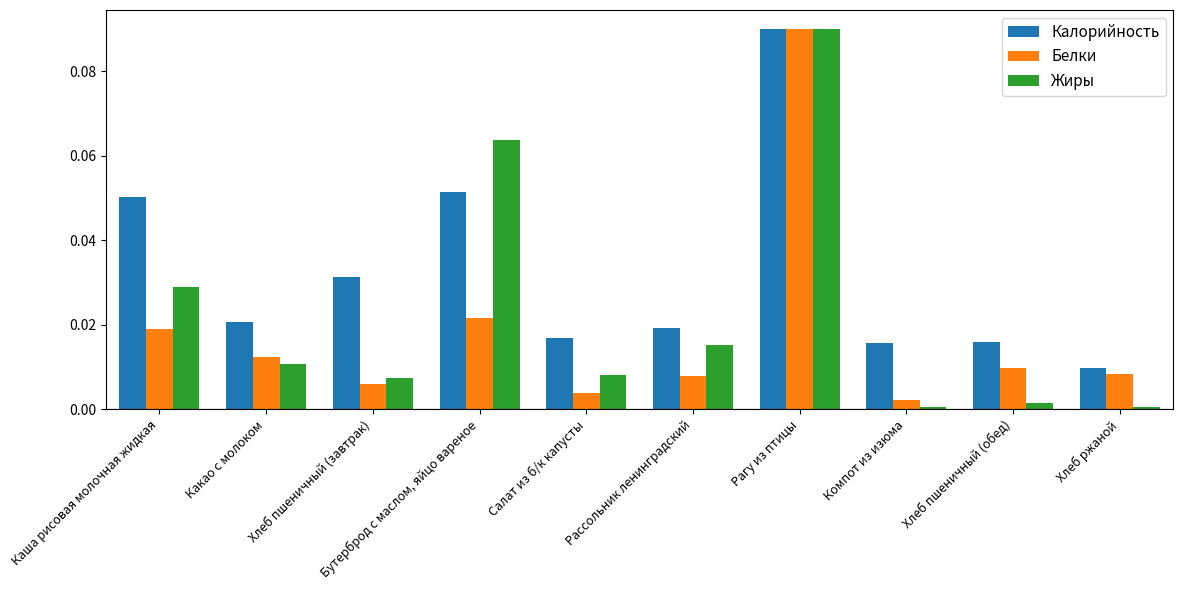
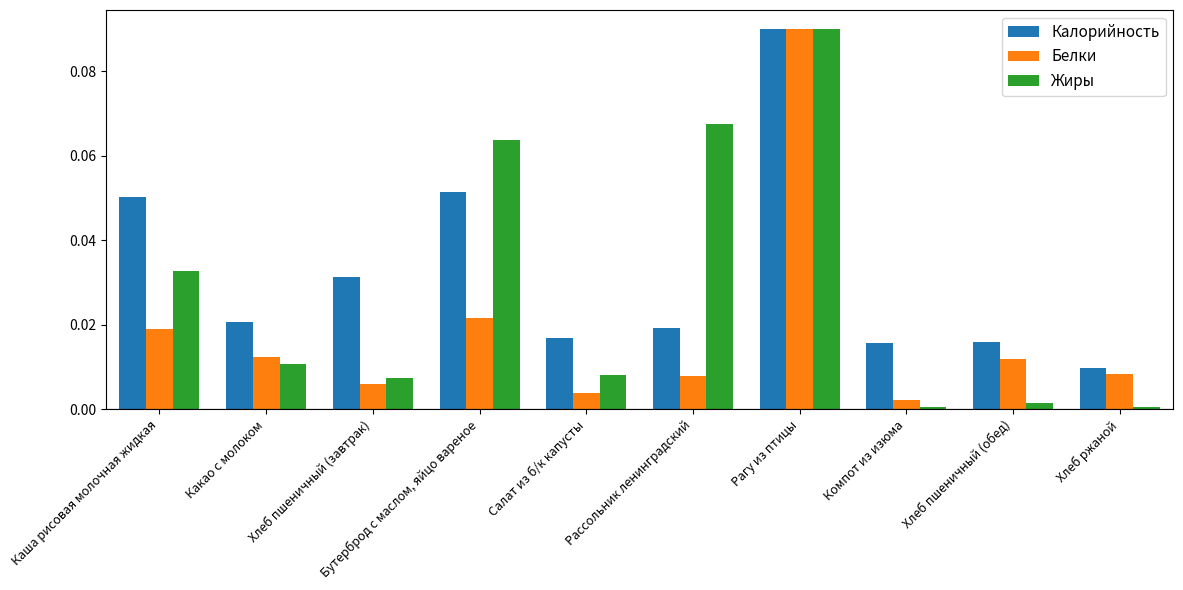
  {
    "Калорийность": {
      "Каша рисовая молочная жидкая": 0.050,
      "Какао с молоком": 0.021,
      "Хлеб пшеничный (завтрак)": 0.031,
      "Бутерброд с маслом, яйцо вареное": 0.051,
      "Салат из б/к капусты": 0.017,
      "Рассольник ленинградский": 0.019,
      "Рагу из птицы": 0.090,
      "Компот из изюма": 0.016,
      "Хлеб пшеничный (обед)": 0.016,
      "Хлеб ржаной": 0.010
    },
    "Белки": {
      "Каша рисовая молочная жидкая": 0.019,
      "Какао с молоком": 0.012,
      "Хлеб пшеничный (завтрак)": 0.006,
      "Бутерброд с маслом, яйцо вареное": 0.022,
      "Салат из б/к капусты": 0.004,
      "Рассольник ленинградский": 0.008,
      "Рагу из птицы": 0.090,
      "Компот из изюма": 0.002,
-     "Хлеб пшеничный (обед)": 0.010,
+     "Хлеб пшеничный (обед)": 0.012,
      "Хлеб ржаной": 0.008
    },
    "Жиры": {
-     "Каша рисовая молочная жидкая": 0.029,
+     "Каша рисовая молочная жидкая": 0.033,
      "Какао с молоком": 0.011,
      "Хлеб пшеничный (завтрак)": 0.007,
      "Бутерброд с маслом, яйцо вареное": 0.064,
      "Салат из б/к капусты": 0.008,
-     "Рассольник ленинградский": 0.015,
+     "Рассольник ленинградский": 0.068,
      "Рагу из птицы": 0.090,
      "Хлеб пшеничный (обед)": 0.001
    }
  }
